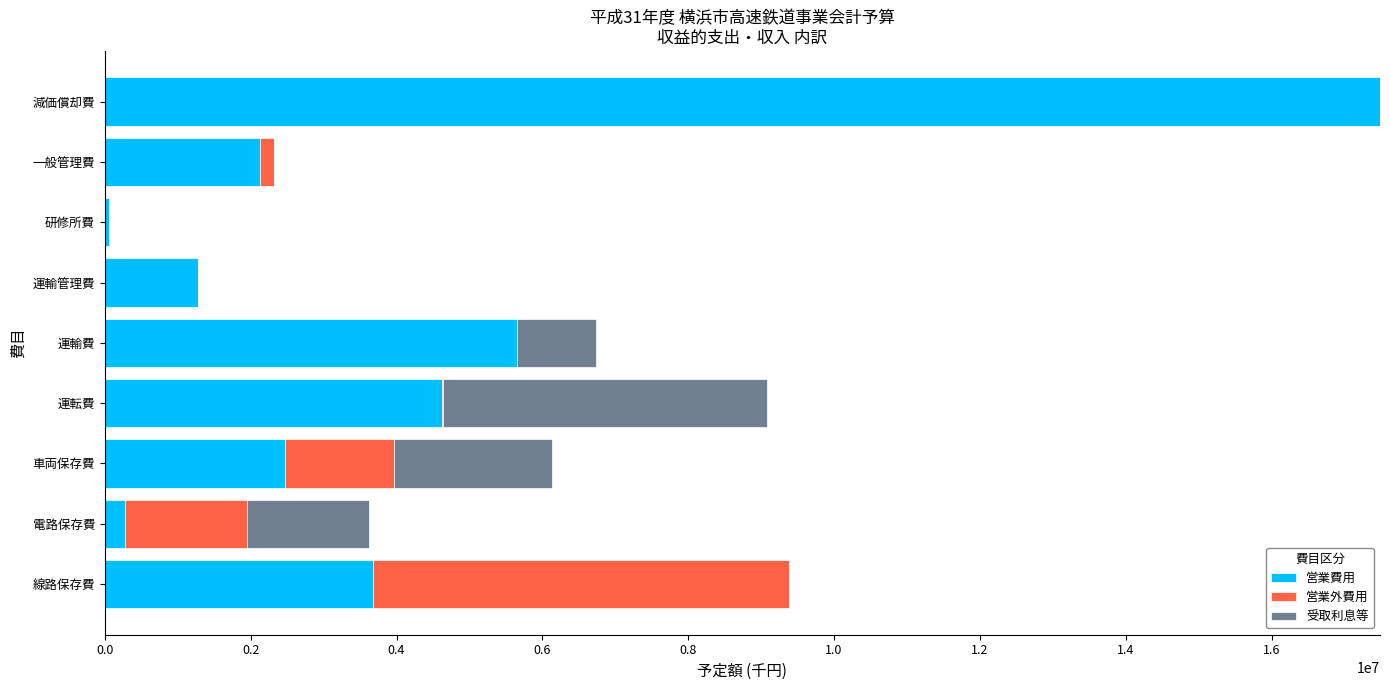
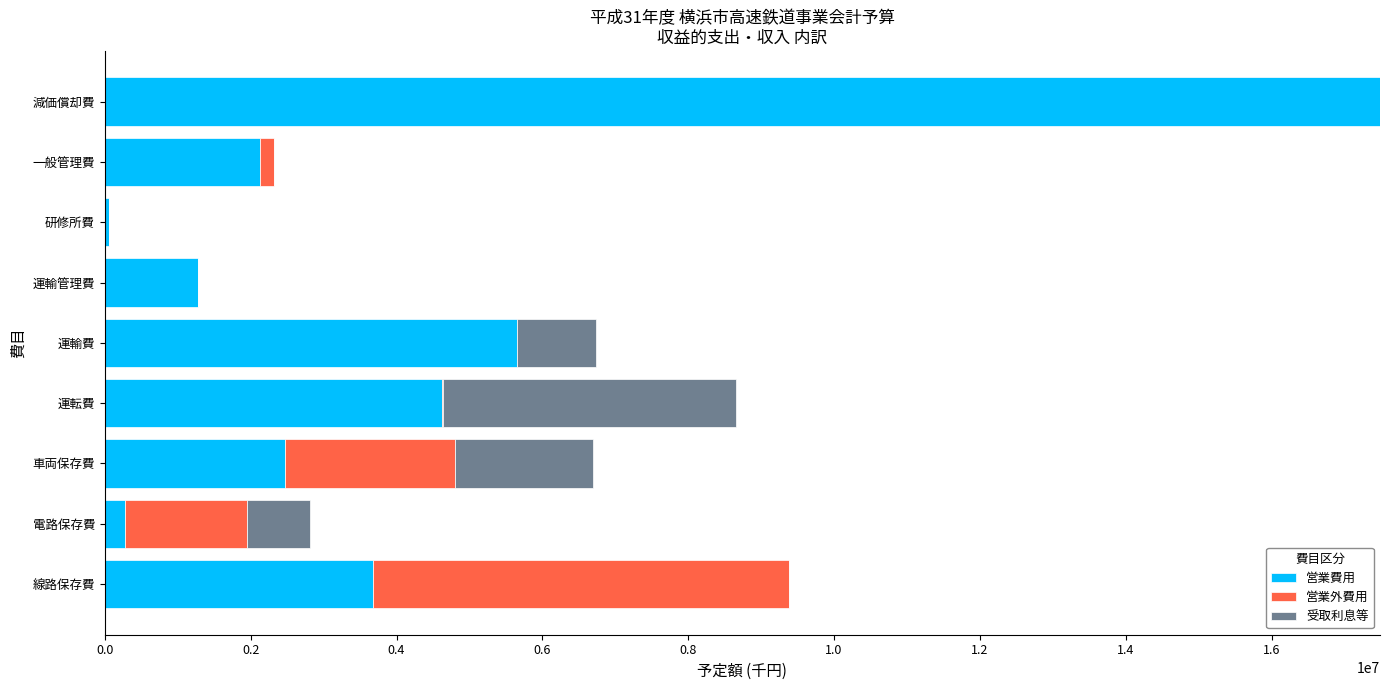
  {
    "営業費用": {
      "減価償却費": 17500000,
      "一般管理費": 2100000,
      "研修所費": 100000,
      "運輸管理費": 1300000,
      "運輸費": 5700000,
      "運転費": 4600000,
      "車両保存費": 2500000,
      "電路保存費": 300000,
      "線路保存費": 3700000
    },
    "営業外費用": {
      "減価償却費": 0,
      "一般管理費": 200000,
      "研修所費": 0,
      "運輸管理費": 0,
      "運輸費": 0,
-     "車両保存費": 1500000,
+     "車両保存費": 2300000,
      "電路保存費": 1700000,
      "線路保存費": 5700000
    },
    "受取利息等": {
      "減価償却費": 0,
      "一般管理費": 0,
      "研修所費": 0,
      "運輸管理費": 0,
      "運輸費": 1100000,
-     "運転費": 4400000,
-     "車両保存費": 2200000,
-     "電路保存費": 1700000
+     "運転費": 4000000,
+     "車両保存費": 1900000,
+     "電路保存費": 900000
    }
  }
